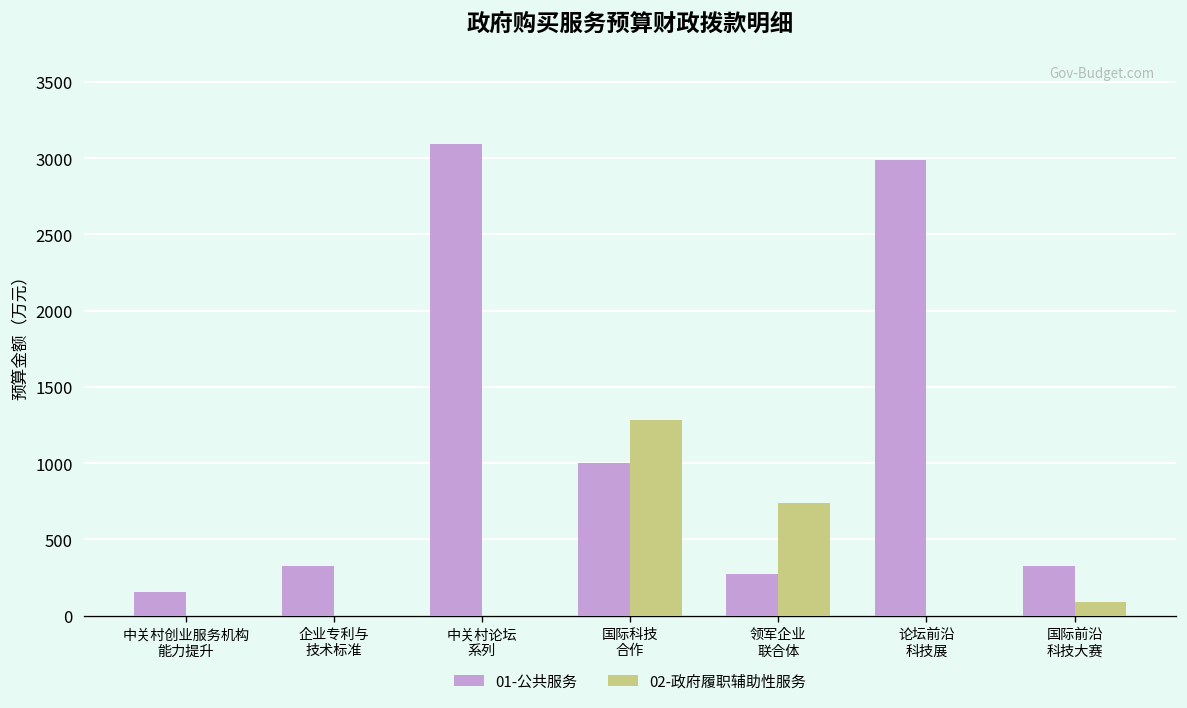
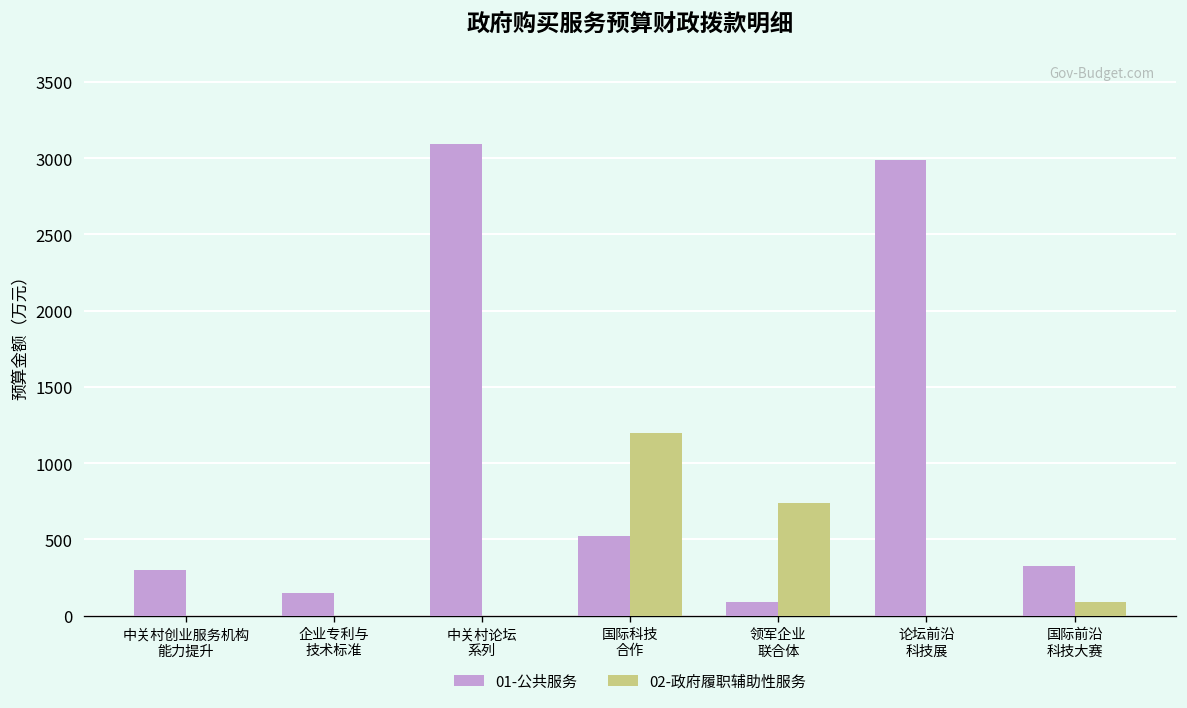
  {
    "01-公共服务": {
-     "中关村创业服务机构 能力提升": 160,
-     "企业专利与 技术标准": 330,
+     "中关村创业服务机构 能力提升": 300,
+     "企业专利与 技术标准": 150,
      "中关村论坛 系列": 3090,
-     "国际科技 合作": 1000,
-     "领军企业 联合体": 270,
+     "国际科技 合作": 520,
+     "领军企业 联合体": 90,
      "论坛前沿 科技展": 2990,
      "国际前沿 科技大赛": 330
    },
    "02-政府履职辅助性服务": {
      "中关村创业服务机构 能力提升": 0,
      "企业专利与 技术标准": 0,
      "中关村论坛 系列": 0,
-     "国际科技 合作": 1280,
+     "国际科技 合作": 1200,
      "领军企业 联合体": 740,
      "论坛前沿 科技展": 0,
      "国际前沿 科技大赛": 90
    }
  }
